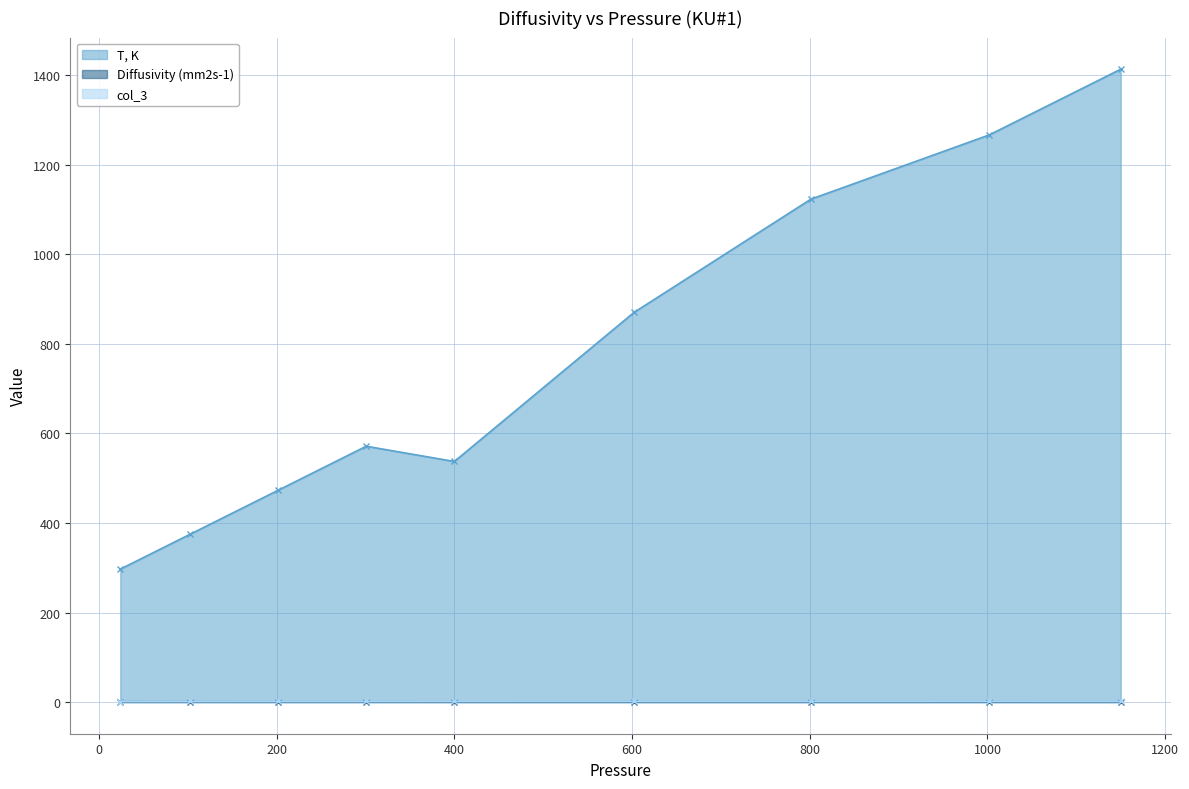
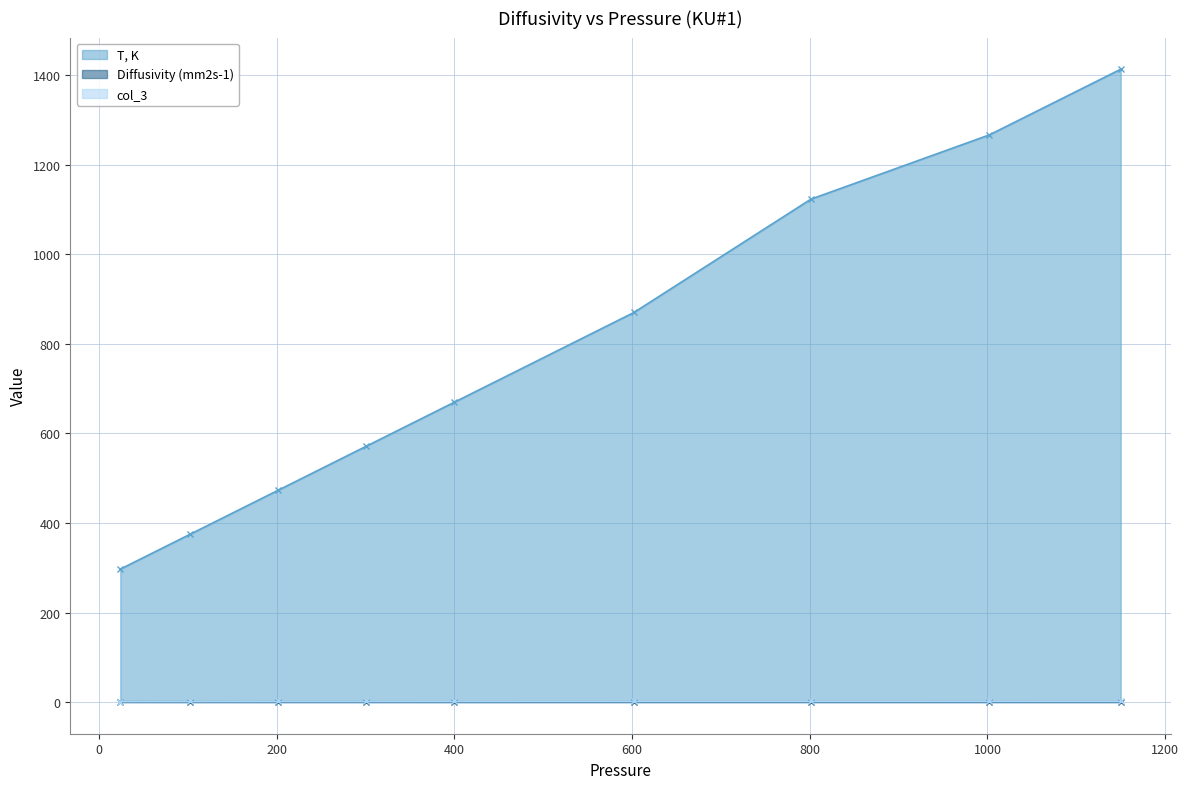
  {
    "T, K": {
-     "400": 540,
+     "400": 670,
      "800": 1120
    }
  }
